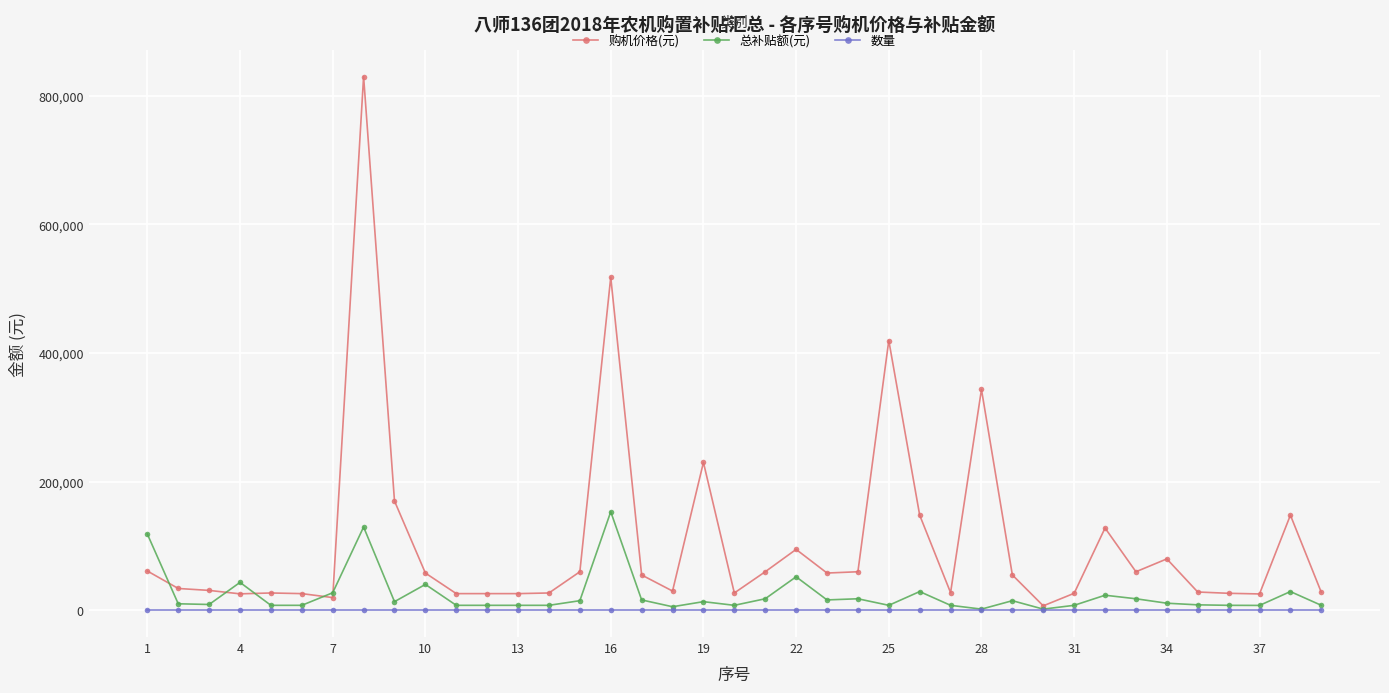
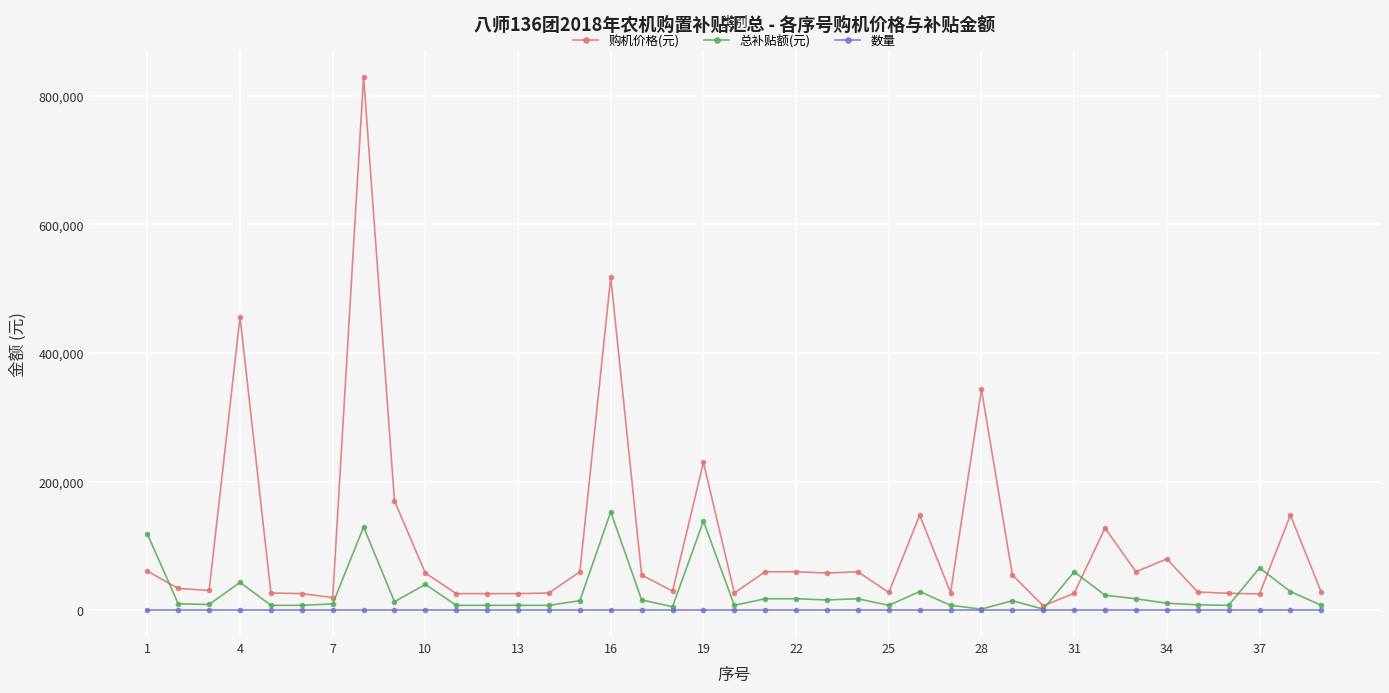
  {
    "购机价格(元)": {
      "1": "60,000",
-     "4": "30,000",
+     "4": "460,000",
      "7": "20,000",
      "10": "60,000",
      "13": "30,000",
      "16": "520,000",
      "19": "230,000",
-     "22": "90,000",
-     "25": "420,000",
+     "22": "60,000",
+     "25": "30,000",
      "28": "340,000",
      "31": "30,000",
      "34": "80,000",
      "37": "30,000"
    },
    "总补贴额(元)": {
      "1": "120,000",
      "4": "40,000",
-     "7": "30,000",
+     "7": "10,000",
      "10": "40,000",
      "13": "10,000",
      "16": "150,000",
-     "19": "10,000",
-     "22": "50,000",
+     "19": "140,000",
+     "22": "20,000",
      "25": "10,000",
-     "31": "10,000",
+     "31": "60,000",
      "34": "10,000",
-     "37": "10,000"
+     "37": "70,000"
    },
    "数量": {
      "1": "0",
      "4": "0",
      "7": "0",
      "10": "0",
      "13": "0",
      "16": "0",
      "19": "0",
      "22": "0",
      "25": "0",
      "31": "0",
      "34": "0",
      "37": "0"
    }
  }
